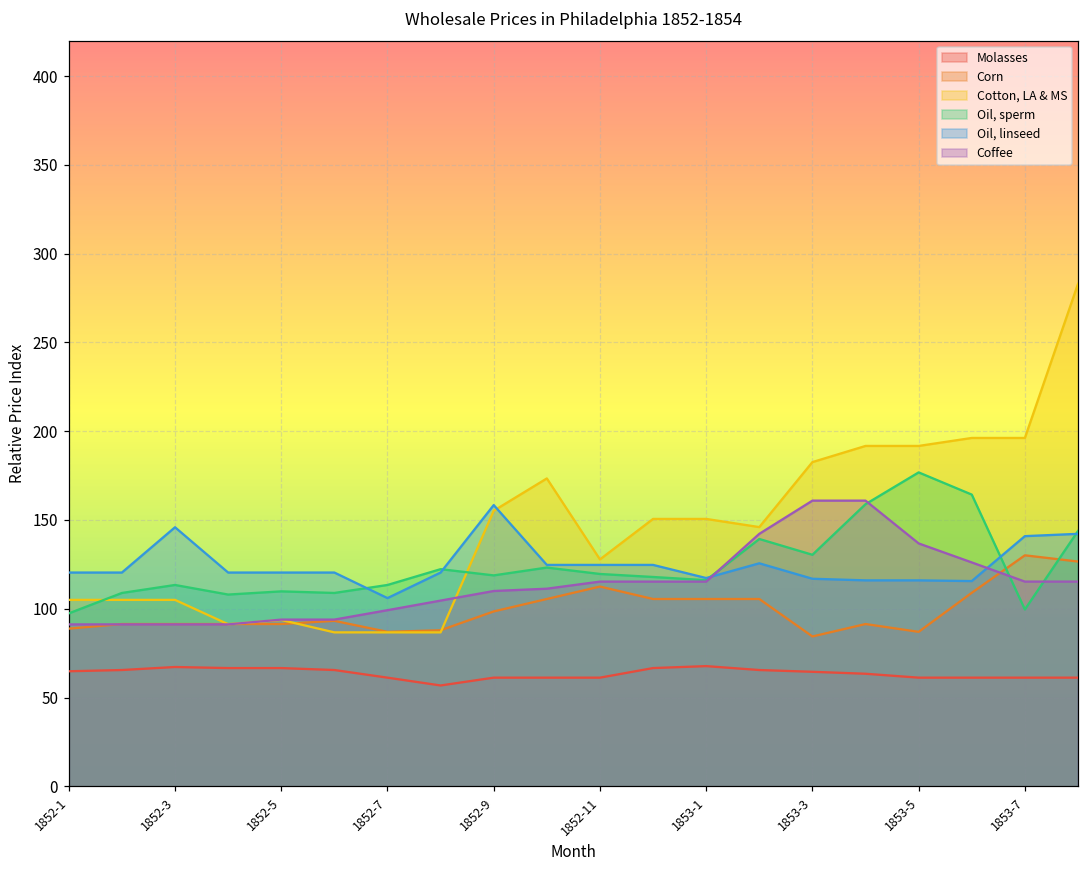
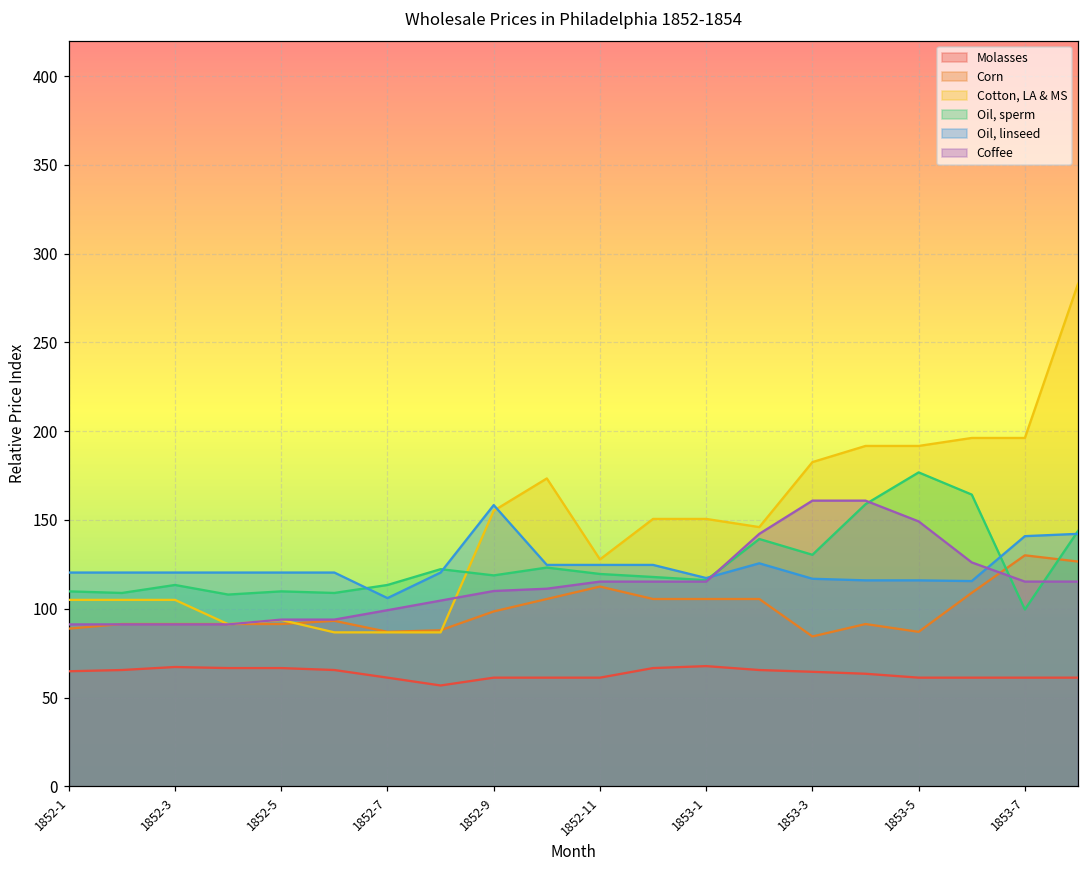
  {
    "Oil, sperm": {
-     "1852-1": 97,
+     "1852-1": 110,
      "1852-3": 113,
      "1852-5": 110,
      "1852-7": 113,
      "1852-9": 119,
      "1852-11": 120,
      "1853-3": 130,
      "1853-5": 177,
      "1853-7": 100
    },
    "Oil, linseed": {
      "1852-1": 120,
-     "1852-3": 146,
+     "1852-3": 120,
      "1852-5": 120,
      "1852-7": 106,
      "1852-9": 158,
      "1852-11": 125,
      "1853-3": 117,
      "1853-5": 116,
      "1853-7": 141
    },
    "Coffee": {
      "1852-1": 91,
      "1852-7": 99,
      "1852-9": 110,
      "1852-11": 115,
      "1853-3": 161,
-     "1853-5": 137,
+     "1853-5": 149,
      "1853-7": 115
    }
  }
